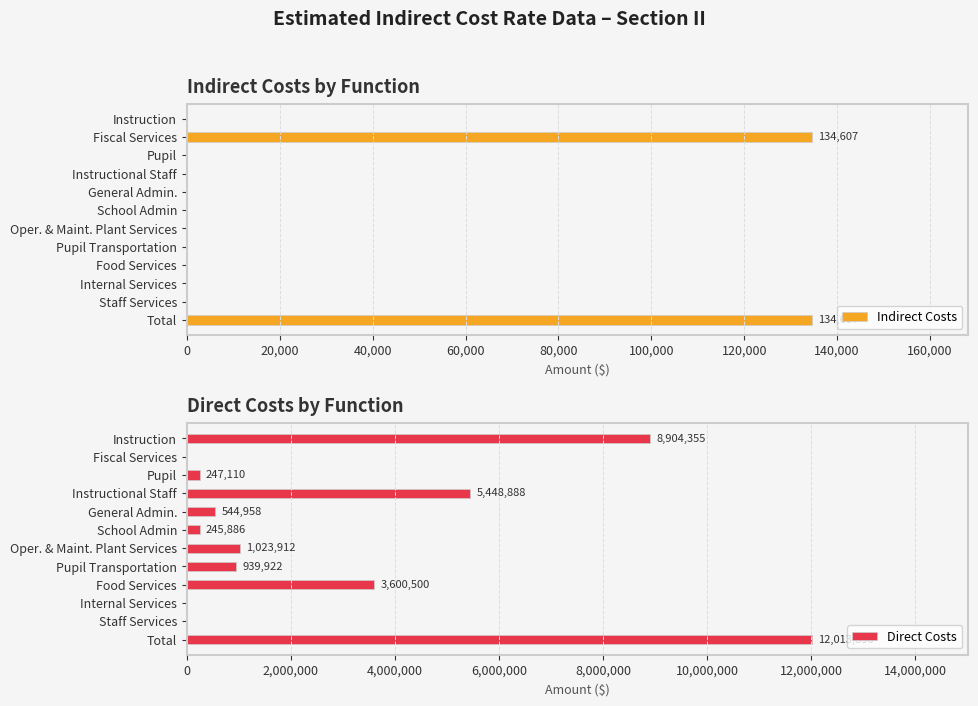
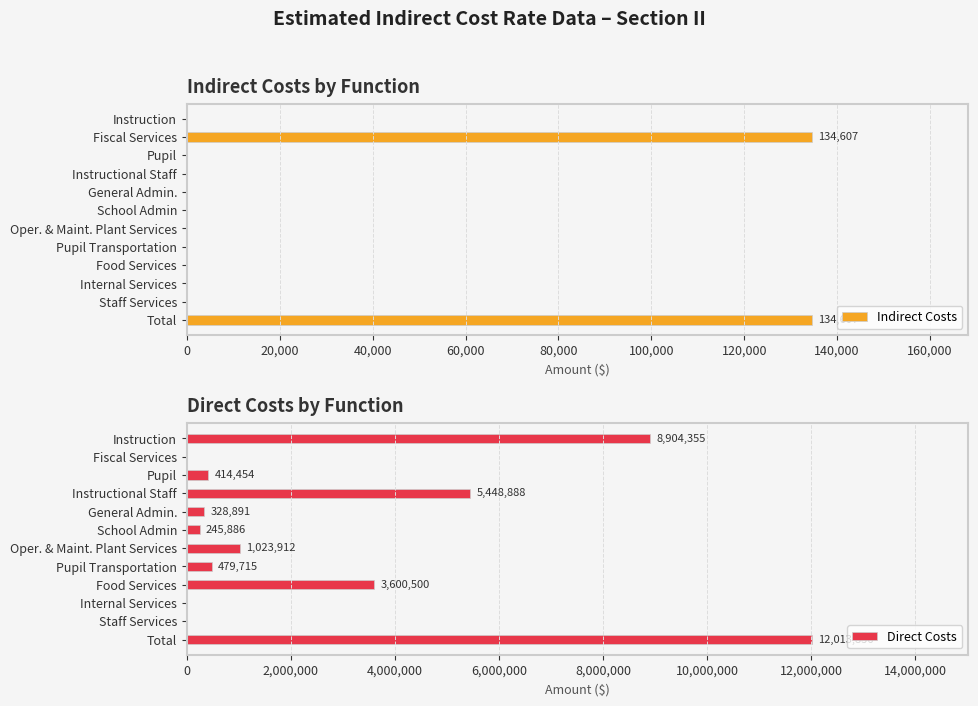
  {
    "Indirect Costs by Function": {
      "Fiscal Services": "134,607"
    },
    "Direct Costs by Function": {
      "Instruction": "8,904,355",
-     "Pupil": "247,110",
+     "Pupil": "414,454",
      "Instructional Staff": "5,448,888",
-     "General Admin.": "544,958",
+     "General Admin.": "328,891",
      "School Admin": "245,886",
      "Oper. & Maint. Plant Services": "1,023,912",
-     "Pupil Transportation": "939,922",
+     "Pupil Transportation": "479,715",
      "Food Services": "3,600,500"
    }
  }
